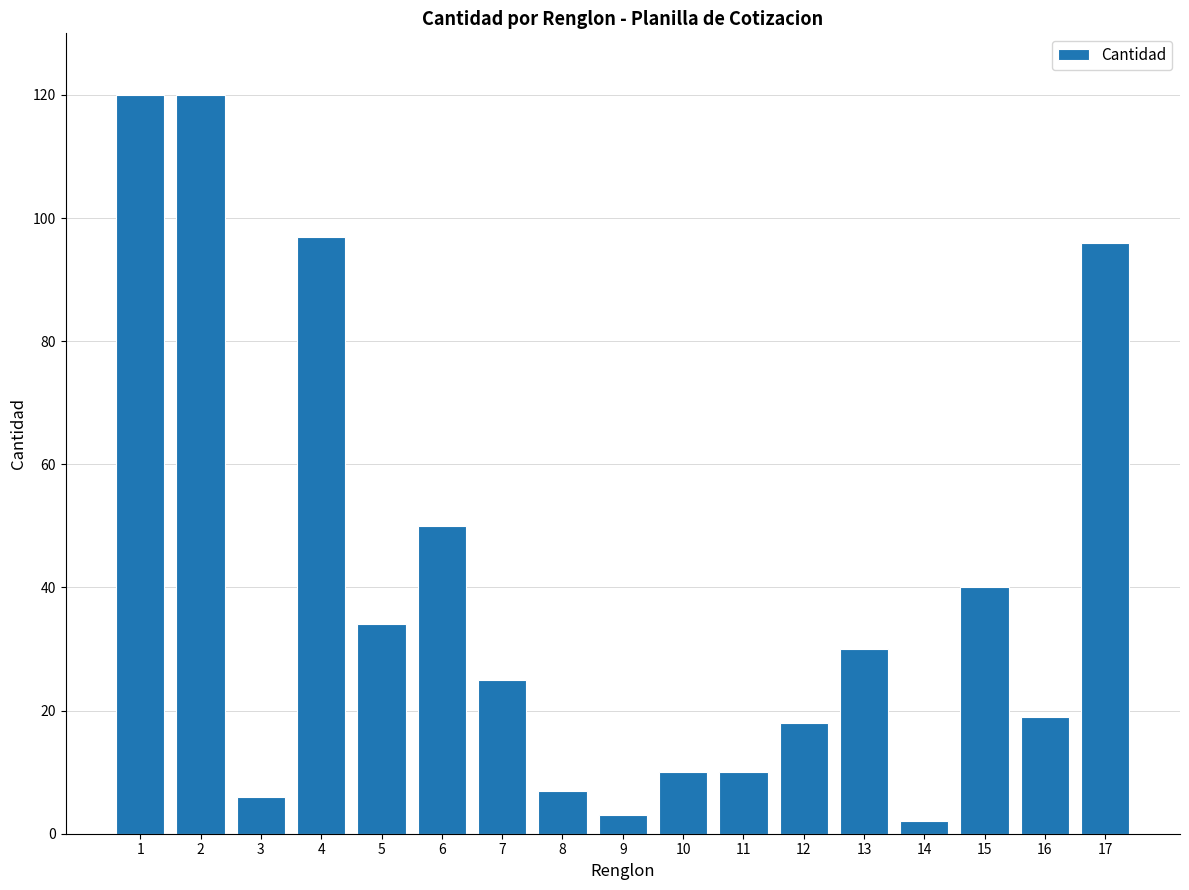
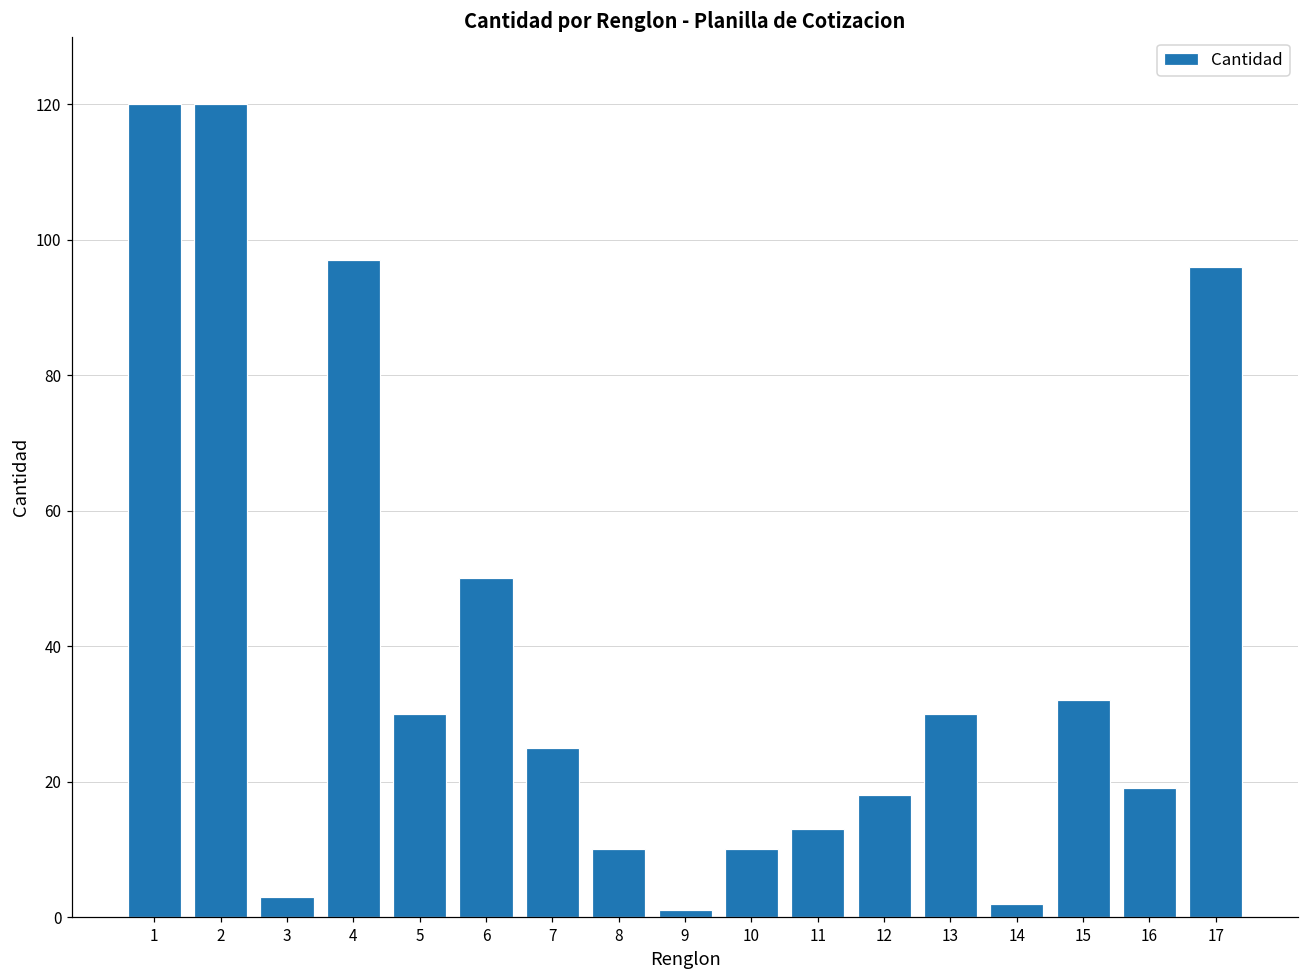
  {
    "1": 120,
    "2": 120,
-   "3": 6,
+   "3": 3,
    "4": 97,
-   "5": 34,
+   "5": 30,
    "6": 50,
    "7": 25,
-   "8": 7,
-   "9": 3,
+   "8": 10,
+   "9": 1,
    "10": 10,
-   "11": 10,
+   "11": 13,
    "12": 18,
    "13": 30,
    "14": 2,
-   "15": 40,
+   "15": 32,
    "16": 19,
    "17": 96
  }
